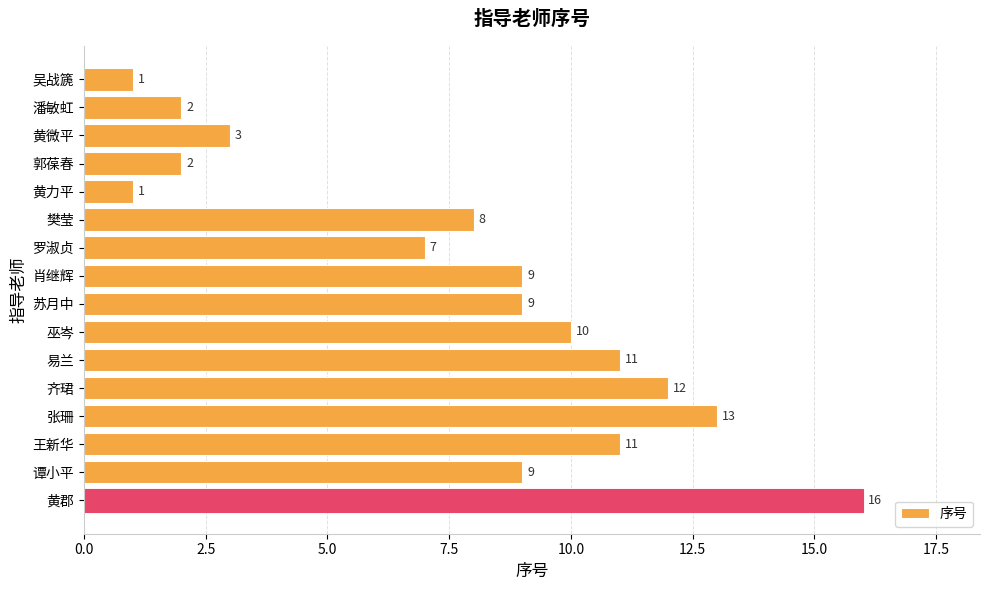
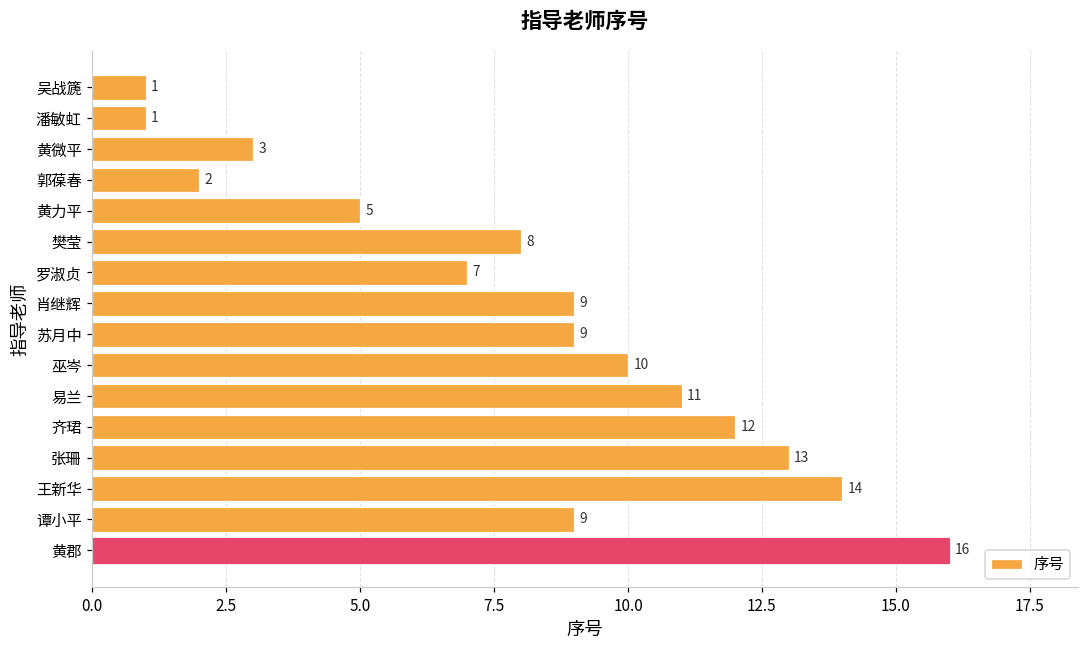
  {
    "吴战篪": 1,
-   "潘敏虹": 2,
+   "潘敏虹": 1,
    "黄微平": 3,
    "郭葆春": 2,
-   "黄力平": 1,
+   "黄力平": 5,
    "樊莹": 8,
    "罗淑贞": 7,
    "肖继辉": 9,
    "苏月中": 9,
    "巫岑": 10,
    "易兰": 11,
    "齐珺": 12,
    "张珊": 13,
-   "王新华": 11,
+   "王新华": 14,
    "谭小平": 9,
    "黄郡": 16
  }
